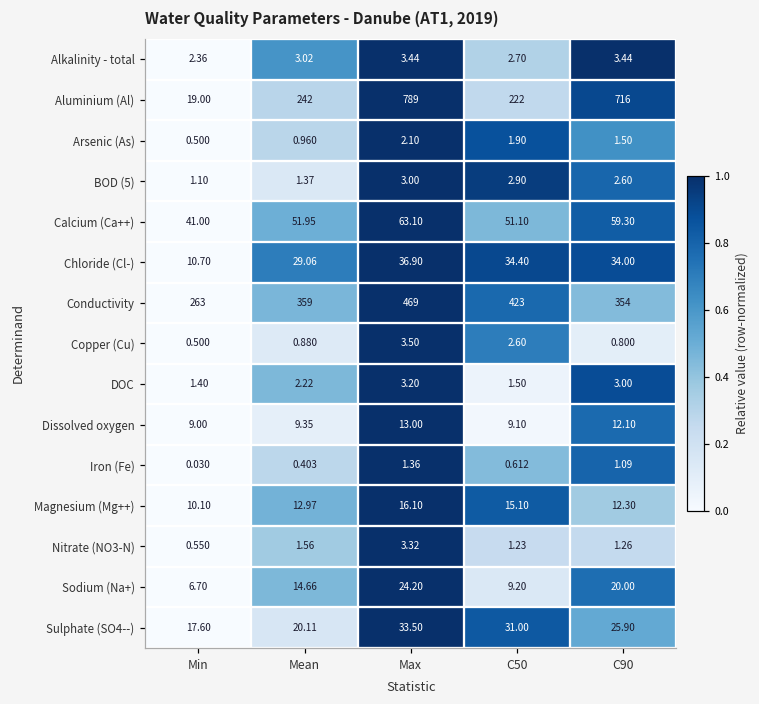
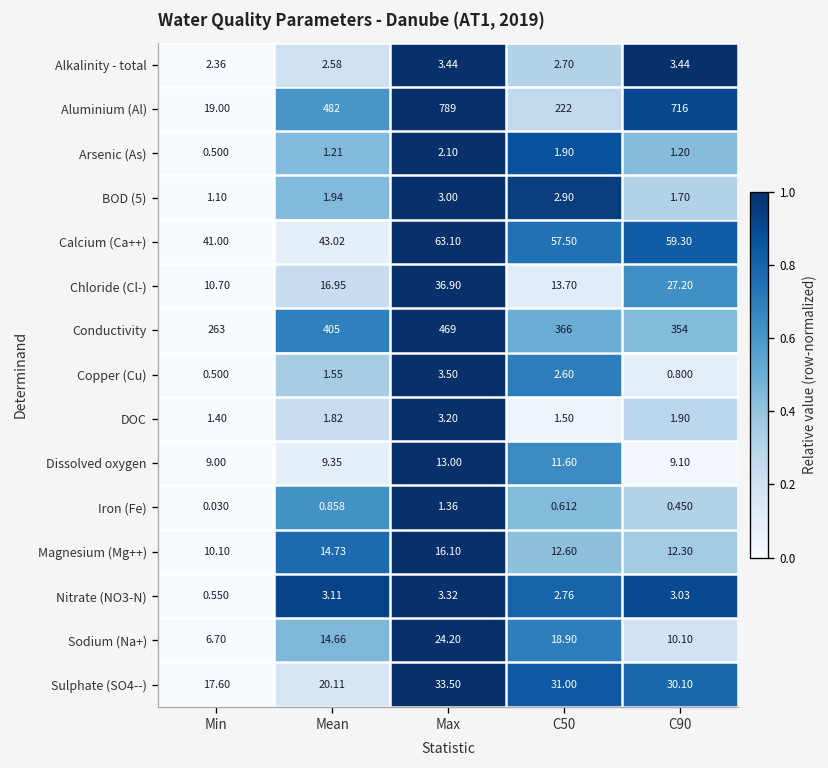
  {
    "Alkalinity - total": {
      "Min": 2.36,
-     "Mean": 3.02,
+     "Mean": 2.58,
      "Max": 3.44,
      "C50": 2.70,
      "C90": 3.44
    },
    "Aluminium (Al)": {
      "Min": 19.00,
-     "Mean": 242,
+     "Mean": 482,
      "Max": 789,
      "C50": 222,
      "C90": 716
    },
    "Arsenic (As)": {
      "Min": 0.500,
-     "Mean": 0.960,
+     "Mean": 1.21,
      "Max": 2.10,
      "C50": 1.90,
-     "C90": 1.50
+     "C90": 1.20
    },
    "BOD (5)": {
      "Min": 1.10,
-     "Mean": 1.37,
+     "Mean": 1.94,
      "Max": 3.00,
      "C50": 2.90,
-     "C90": 2.60
+     "C90": 1.70
    },
    "Calcium (Ca++)": {
      "Min": 41.00,
-     "Mean": 51.95,
+     "Mean": 43.02,
      "Max": 63.10,
-     "C50": 51.10,
+     "C50": 57.50,
      "C90": 59.30
    },
    "Chloride (Cl-)": {
      "Min": 10.70,
-     "Mean": 29.06,
+     "Mean": 16.95,
      "Max": 36.90,
-     "C50": 34.40,
-     "C90": 34.00
+     "C50": 13.70,
+     "C90": 27.20
    },
    "Conductivity": {
      "Min": 263,
-     "Mean": 359,
+     "Mean": 405,
      "Max": 469,
-     "C50": 423,
+     "C50": 366,
      "C90": 354
    },
    "Copper (Cu)": {
      "Min": 0.500,
-     "Mean": 0.880,
+     "Mean": 1.55,
      "Max": 3.50,
      "C50": 2.60,
      "C90": 0.800
    },
    "DOC": {
      "Min": 1.40,
-     "Mean": 2.22,
+     "Mean": 1.82,
      "Max": 3.20,
      "C50": 1.50,
-     "C90": 3.00
+     "C90": 1.90
    },
    "Dissolved oxygen": {
      "Min": 9.00,
      "Mean": 9.35,
      "Max": 13.00,
-     "C50": 9.10,
-     "C90": 12.10
+     "C50": 11.60,
+     "C90": 9.10
    },
    "Iron (Fe)": {
      "Min": 0.030,
-     "Mean": 0.403,
+     "Mean": 0.858,
      "Max": 1.36,
      "C50": 0.612,
-     "C90": 1.09
+     "C90": 0.450
    },
    "Magnesium (Mg++)": {
      "Min": 10.10,
-     "Mean": 12.97,
+     "Mean": 14.73,
      "Max": 16.10,
-     "C50": 15.10,
+     "C50": 12.60,
      "C90": 12.30
    },
    "Nitrate (NO3-N)": {
      "Min": 0.550,
-     "Mean": 1.56,
+     "Mean": 3.11,
      "Max": 3.32,
-     "C50": 1.23,
-     "C90": 1.26
+     "C50": 2.76,
+     "C90": 3.03
    },
    "Sodium (Na+)": {
      "Min": 6.70,
      "Mean": 14.66,
      "Max": 24.20,
-     "C50": 9.20,
-     "C90": 20.00
+     "C50": 18.90,
+     "C90": 10.10
    },
    "Sulphate (SO4--)": {
      "Min": 17.60,
      "Mean": 20.11,
      "Max": 33.50,
      "C50": 31.00,
-     "C90": 25.90
+     "C90": 30.10
    }
  }
